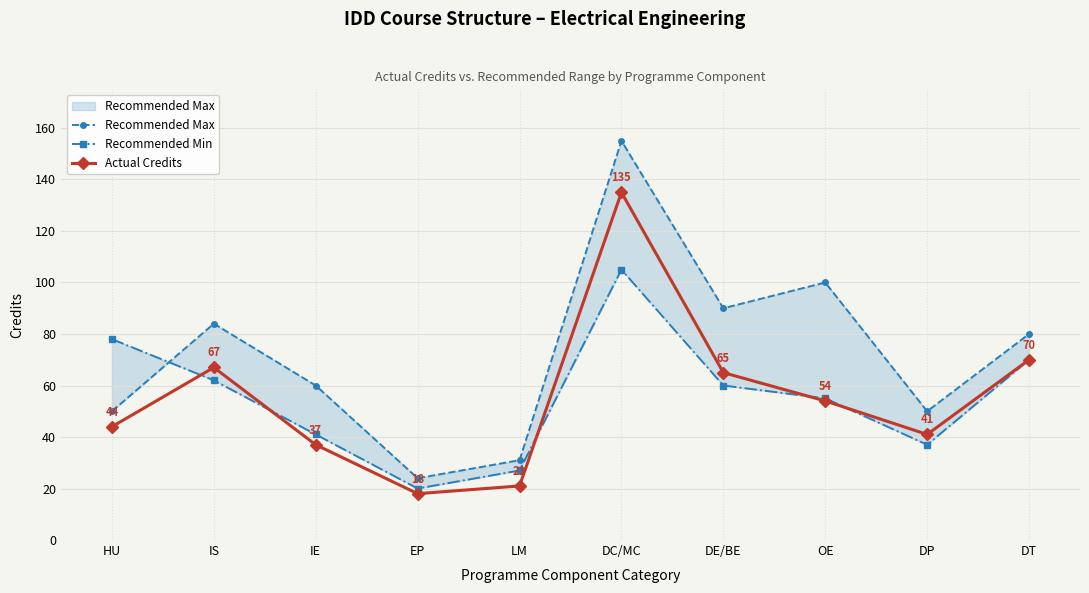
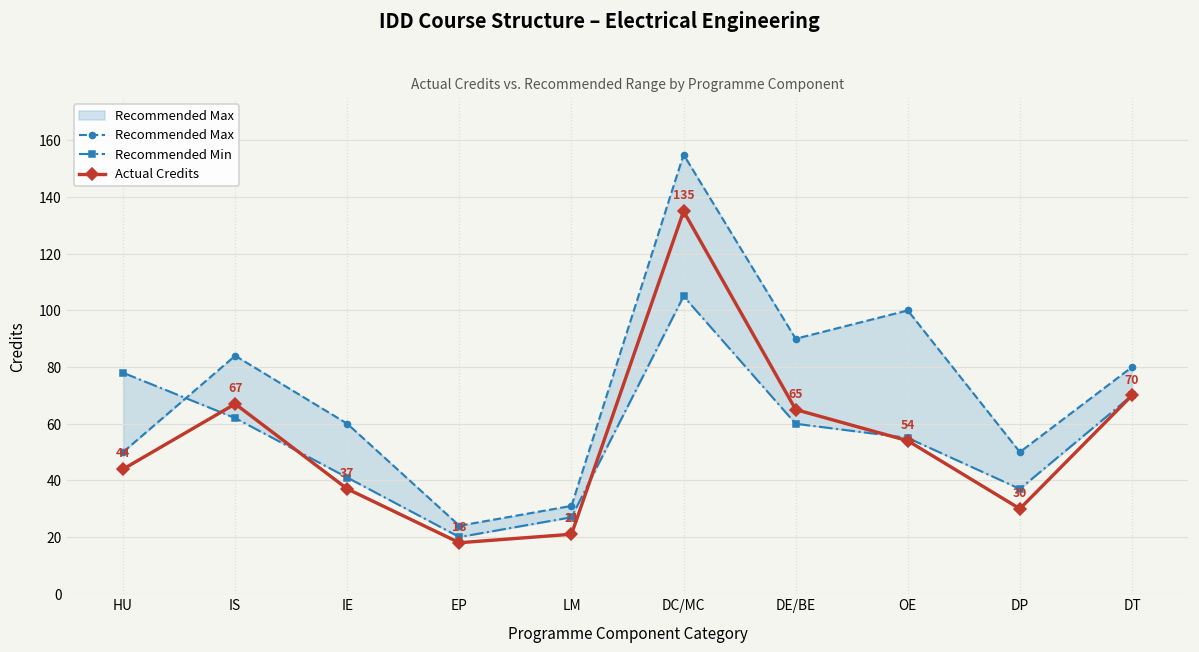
  {
    "Actual Credits": {
      "IS": 67,
      "DC/MC": 135,
      "DE/BE": 65,
      "OE": 54,
-     "DP": 41
+     "DP": 30
    }
  }
